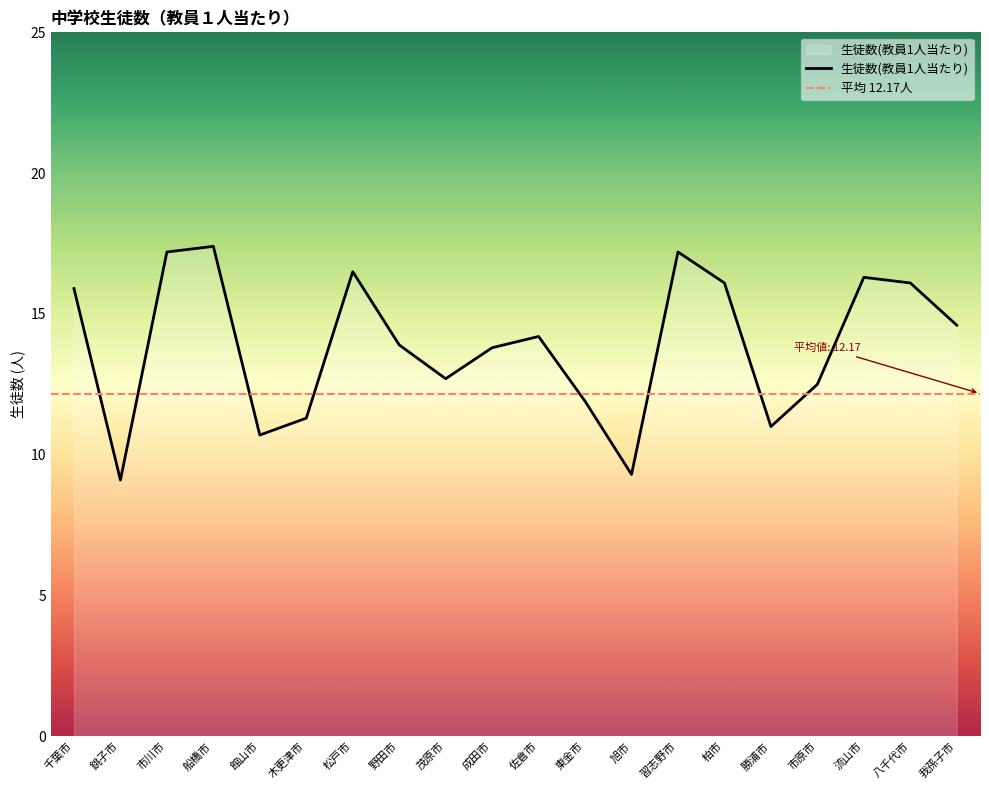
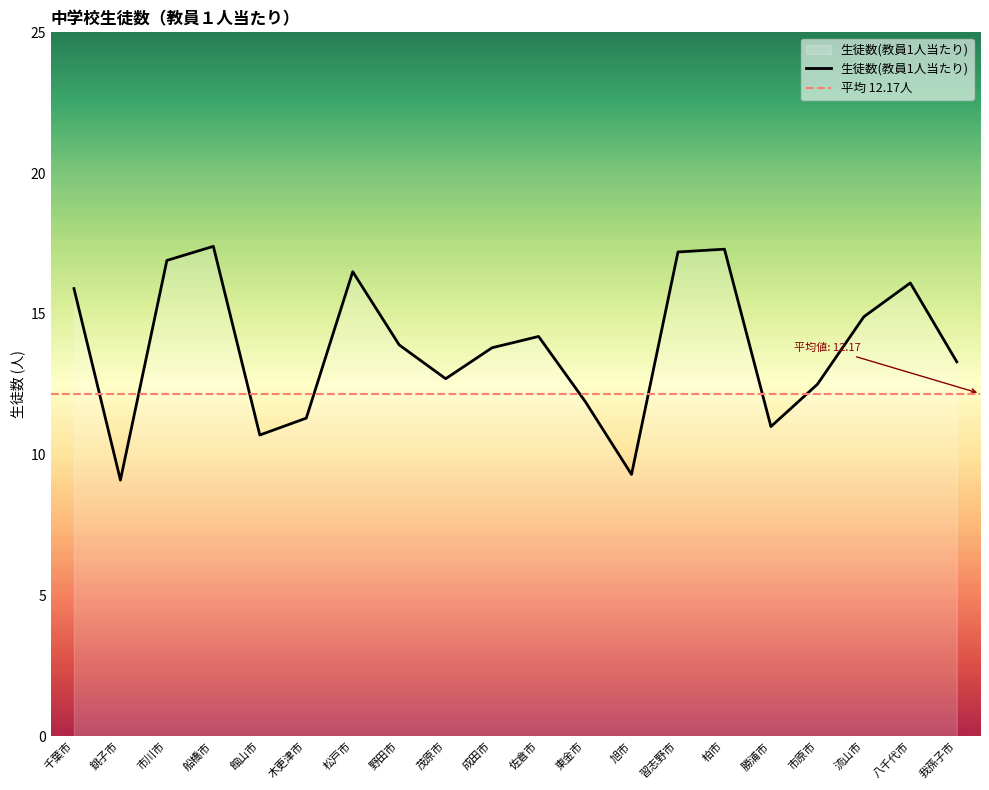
  {
    "千葉市": 15.9,
    "銚子市": 9.1,
-   "市川市": 17.2,
+   "市川市": 16.9,
    "船橋市": 17.4,
    "館山市": 10.7,
    "木更津市": 11.3,
    "松戸市": 16.5,
    "野田市": 13.9,
    "茂原市": 12.7,
    "成田市": 13.8,
    "佐倉市": 14.2,
    "東金市": 11.9,
    "旭市": 9.3,
    "習志野市": 17.2,
-   "柏市": 16.1,
+   "柏市": 17.3,
    "勝浦市": 11.0,
-   "流山市": 16.3,
+   "流山市": 14.9,
    "八千代市": 16.1,
-   "我孫子市": 14.6
+   "我孫子市": 13.3
  }
